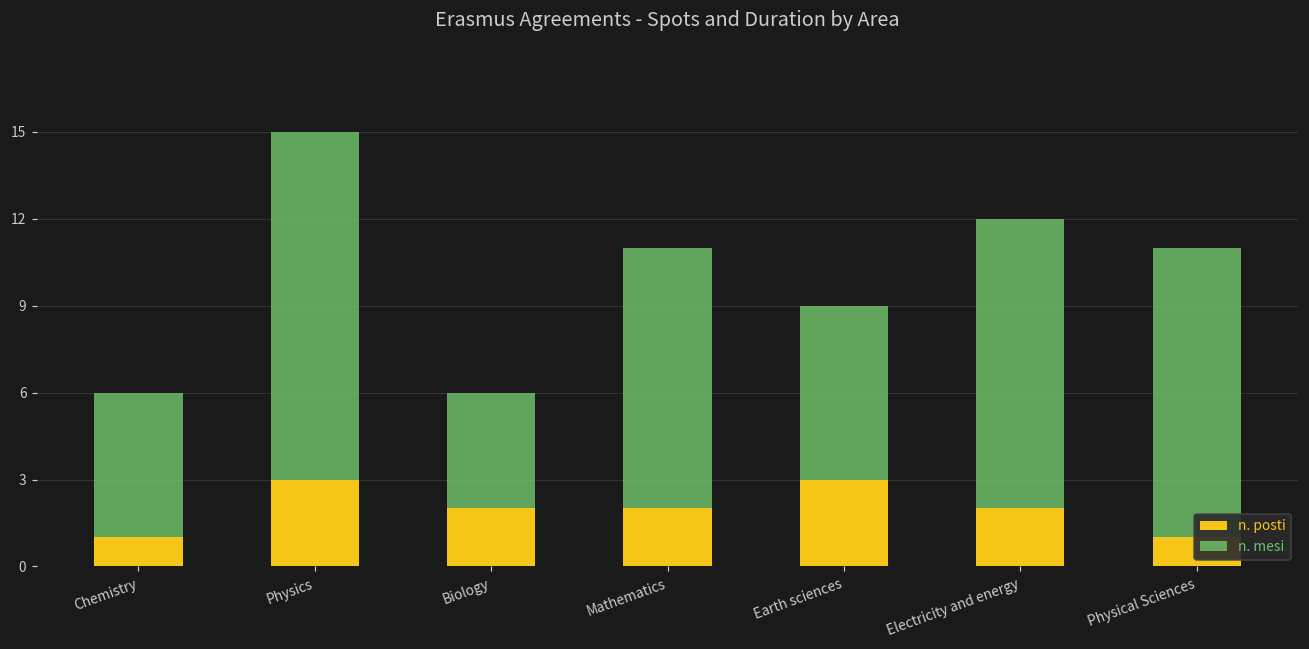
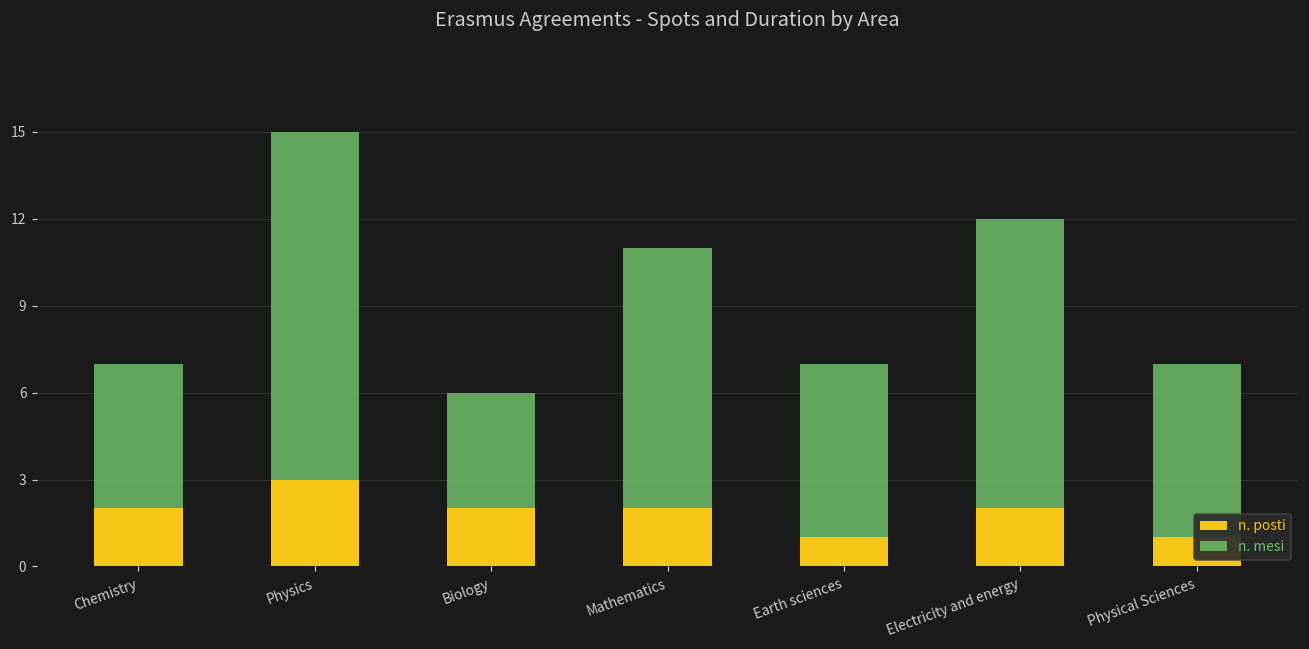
  {
    "n. posti": {
-     "Chemistry": 1,
+     "Chemistry": 2,
      "Physics": 3,
      "Biology": 2,
      "Mathematics": 2,
-     "Earth sciences": 3,
+     "Earth sciences": 1,
      "Electricity and energy": 2
    },
    "n. mesi": {
      "Chemistry": 5,
      "Physics": 12,
      "Biology": 4,
      "Mathematics": 9,
      "Earth sciences": 6,
      "Electricity and energy": 10,
-     "Physical Sciences": 10
+     "Physical Sciences": 6
    }
  }
